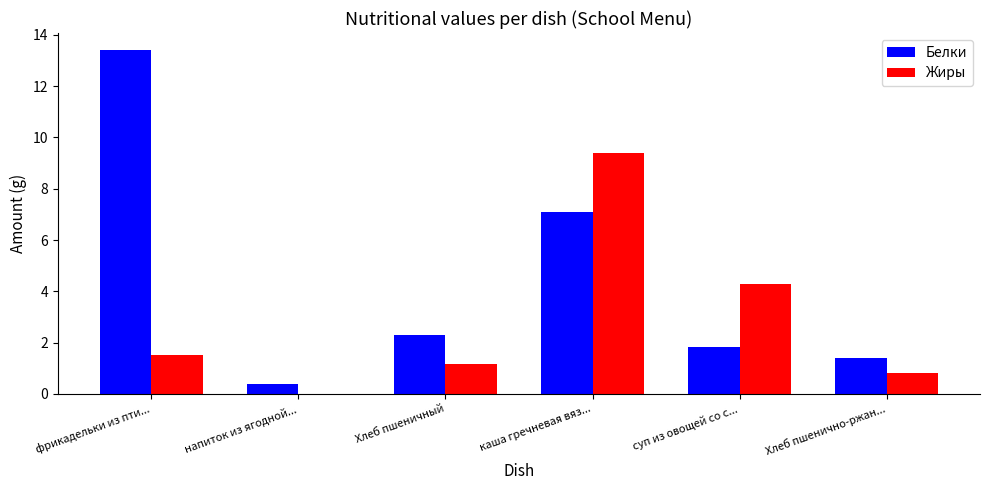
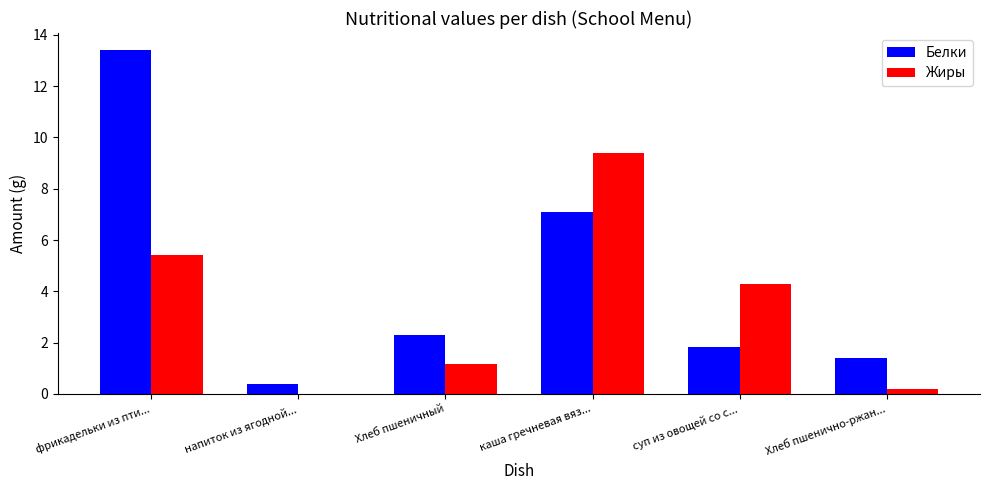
  {
    "Белки": {
      "фрикадельки из пти...": 13.4,
      "напиток из ягодной...": 0.4,
      "Хлеб пшеничный": 2.3,
      "каша гречневая вяз...": 7.1,
      "суп из овощей со с...": 1.8,
      "Хлеб пшенично-ржан...": 1.4
    },
    "Жиры": {
-     "фрикадельки из пти...": 1.5,
+     "фрикадельки из пти...": 5.4,
      "напиток из ягодной...": 0.0,
      "Хлеб пшеничный": 1.2,
      "каша гречневая вяз...": 9.4,
      "суп из овощей со с...": 4.3,
-     "Хлеб пшенично-ржан...": 0.8
+     "Хлеб пшенично-ржан...": 0.2
    }
  }
